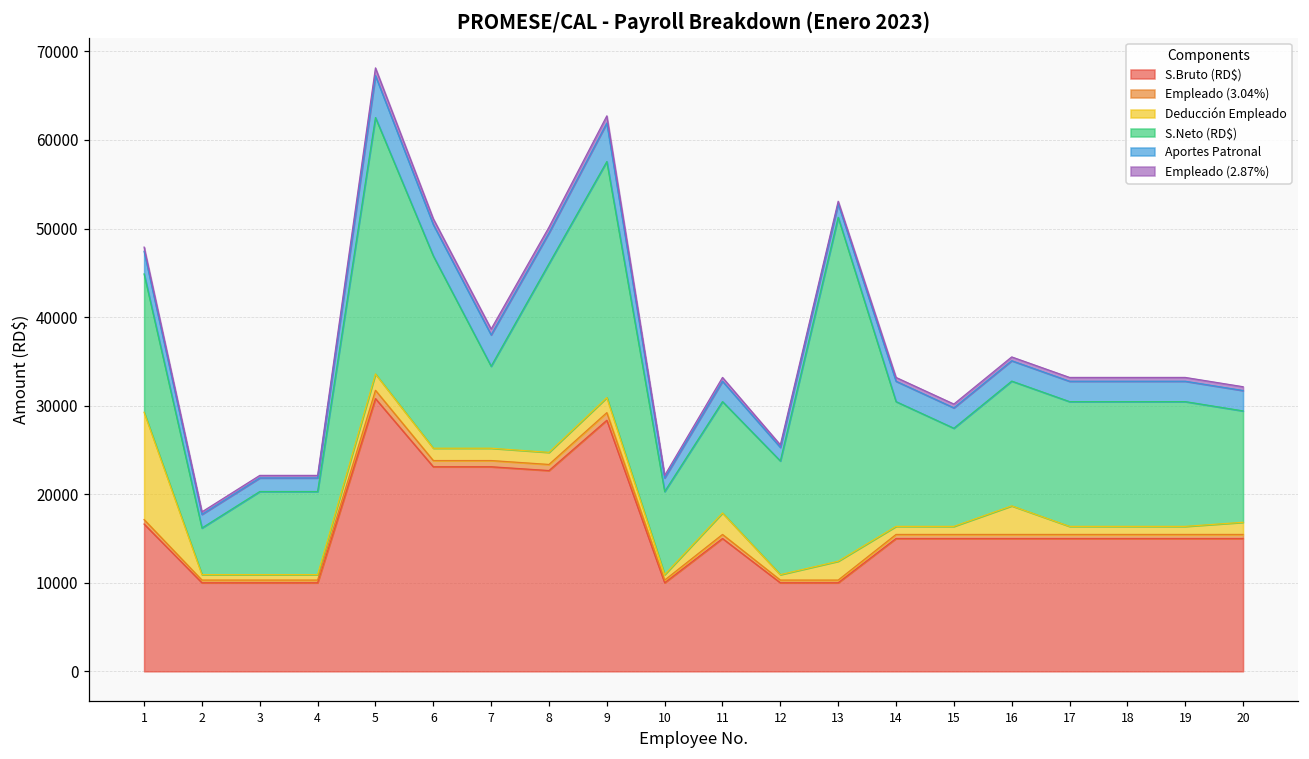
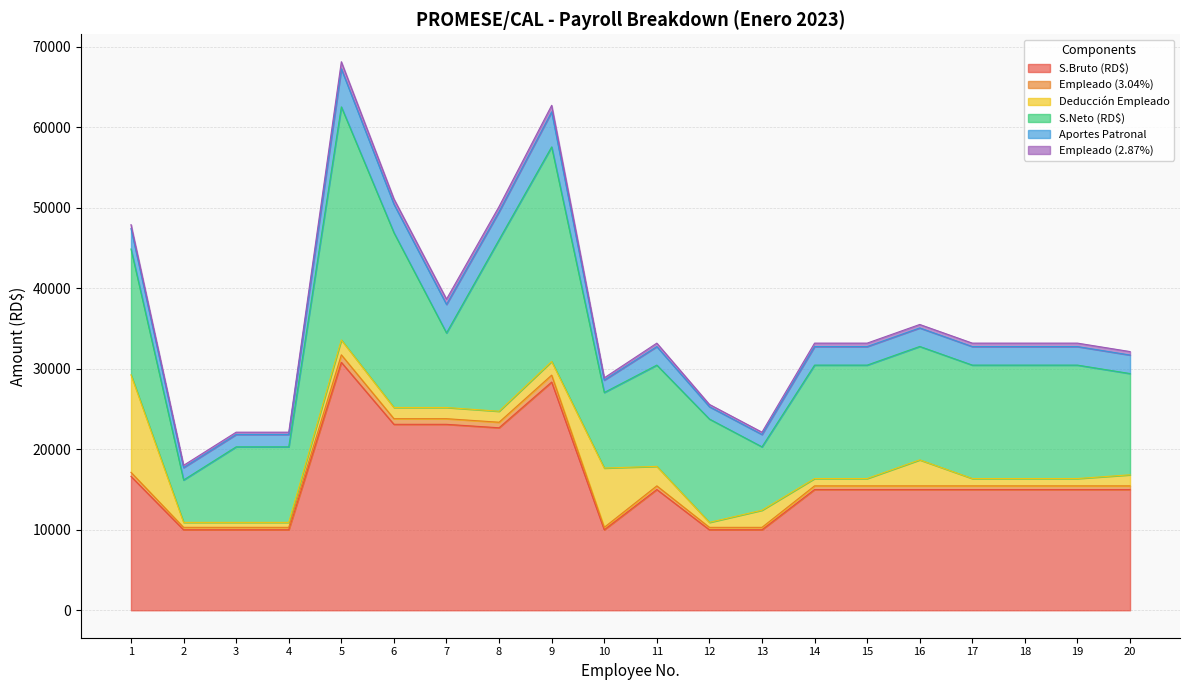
  {
    "Deducción Empleado": {
      "1": 12000,
      "2": 1000,
      "3": 1000,
      "4": 1000,
      "5": 2000,
      "6": 1000,
      "7": 1000,
      "8": 1000,
      "9": 2000,
-     "10": 1000,
+     "10": 7000,
      "11": 2000,
      "12": 1000,
      "13": 2000,
      "14": 1000,
      "15": 1000,
      "16": 3000,
      "17": 1000,
      "18": 1000,
      "19": 1000,
      "20": 1000
    },
    "S.Neto (RD$)": {
      "1": 16000,
      "2": 5000,
      "3": 9000,
      "4": 9000,
      "5": 29000,
      "6": 22000,
      "7": 9000,
      "8": 21000,
      "9": 27000,
      "10": 9000,
      "11": 13000,
      "12": 13000,
-     "13": 39000,
+     "13": 8000,
      "14": 14000,
-     "15": 11000,
+     "15": 14000,
      "16": 14000,
      "17": 14000,
      "18": 14000,
      "19": 14000,
      "20": 13000
    },
    "Aportes Patronal": {
      "1": 3000,
      "5": 5000,
      "6": 4000,
      "7": 4000,
      "8": 3000,
      "9": 4000,
      "11": 2000,
      "14": 2000,
      "15": 2000,
      "16": 2000,
      "17": 2000,
      "18": 2000,
      "19": 2000,
      "20": 2000
    },
    "Empleado (2.87%)": {
      "1": 0,
      "5": 1000,
      "6": 1000,
      "7": 1000,
      "8": 1000,
      "9": 1000,
      "11": 0,
      "14": 0,
      "15": 0,
      "16": 0,
      "17": 0,
      "18": 0,
      "19": 0,
      "20": 0
    }
  }
